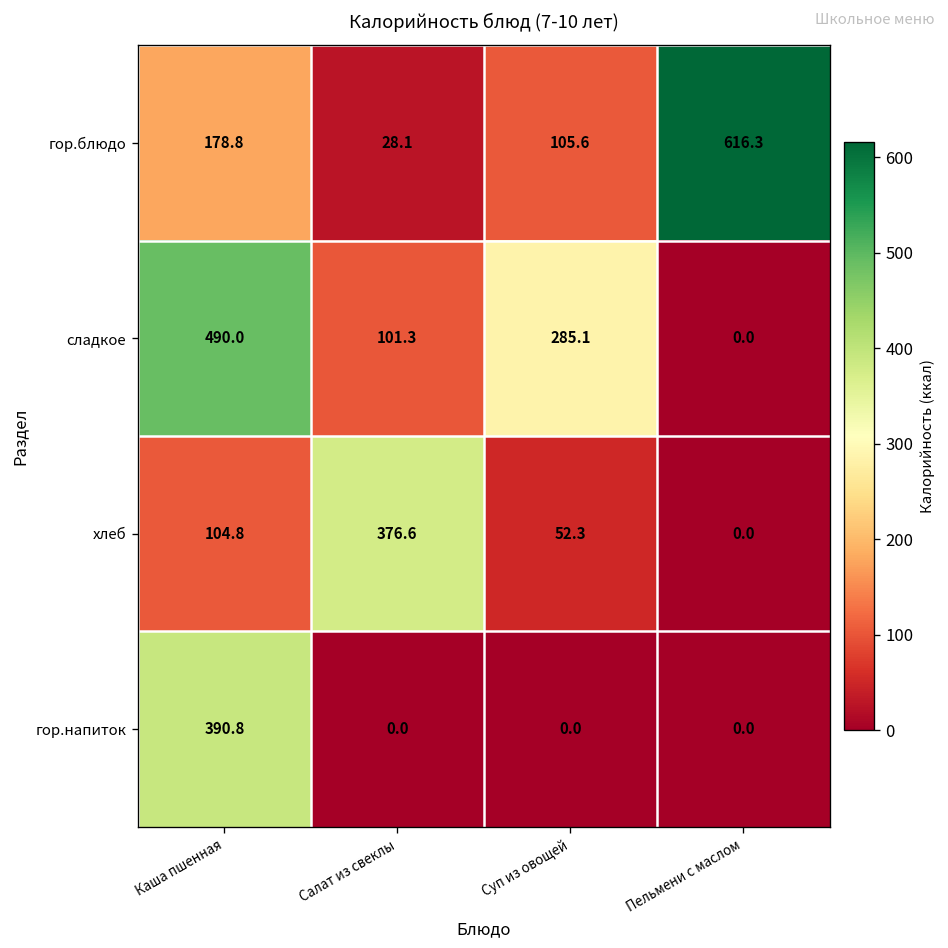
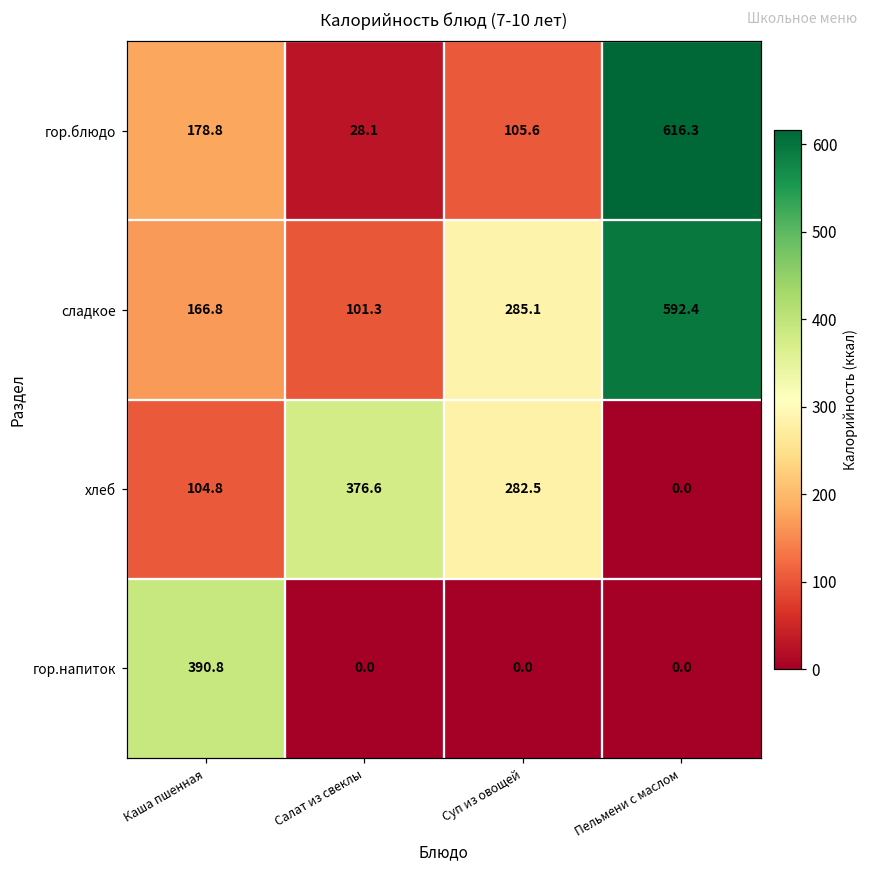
  {
    "гор.блюдо": {
      "Каша пшенная": 178.8,
      "Салат из свеклы": 28.1,
      "Суп из овощей": 105.6,
      "Пельмени с маслом": 616.3
    },
    "сладкое": {
-     "Каша пшенная": 490.0,
+     "Каша пшенная": 166.8,
      "Салат из свеклы": 101.3,
      "Суп из овощей": 285.1,
-     "Пельмени с маслом": 0.0
+     "Пельмени с маслом": 592.4
    },
    "хлеб": {
      "Каша пшенная": 104.8,
      "Салат из свеклы": 376.6,
-     "Суп из овощей": 52.3,
+     "Суп из овощей": 282.5,
      "Пельмени с маслом": 0.0
    },
    "гор.напиток": {
      "Каша пшенная": 390.8,
      "Салат из свеклы": 0.0,
      "Суп из овощей": 0.0,
      "Пельмени с маслом": 0.0
    }
  }
